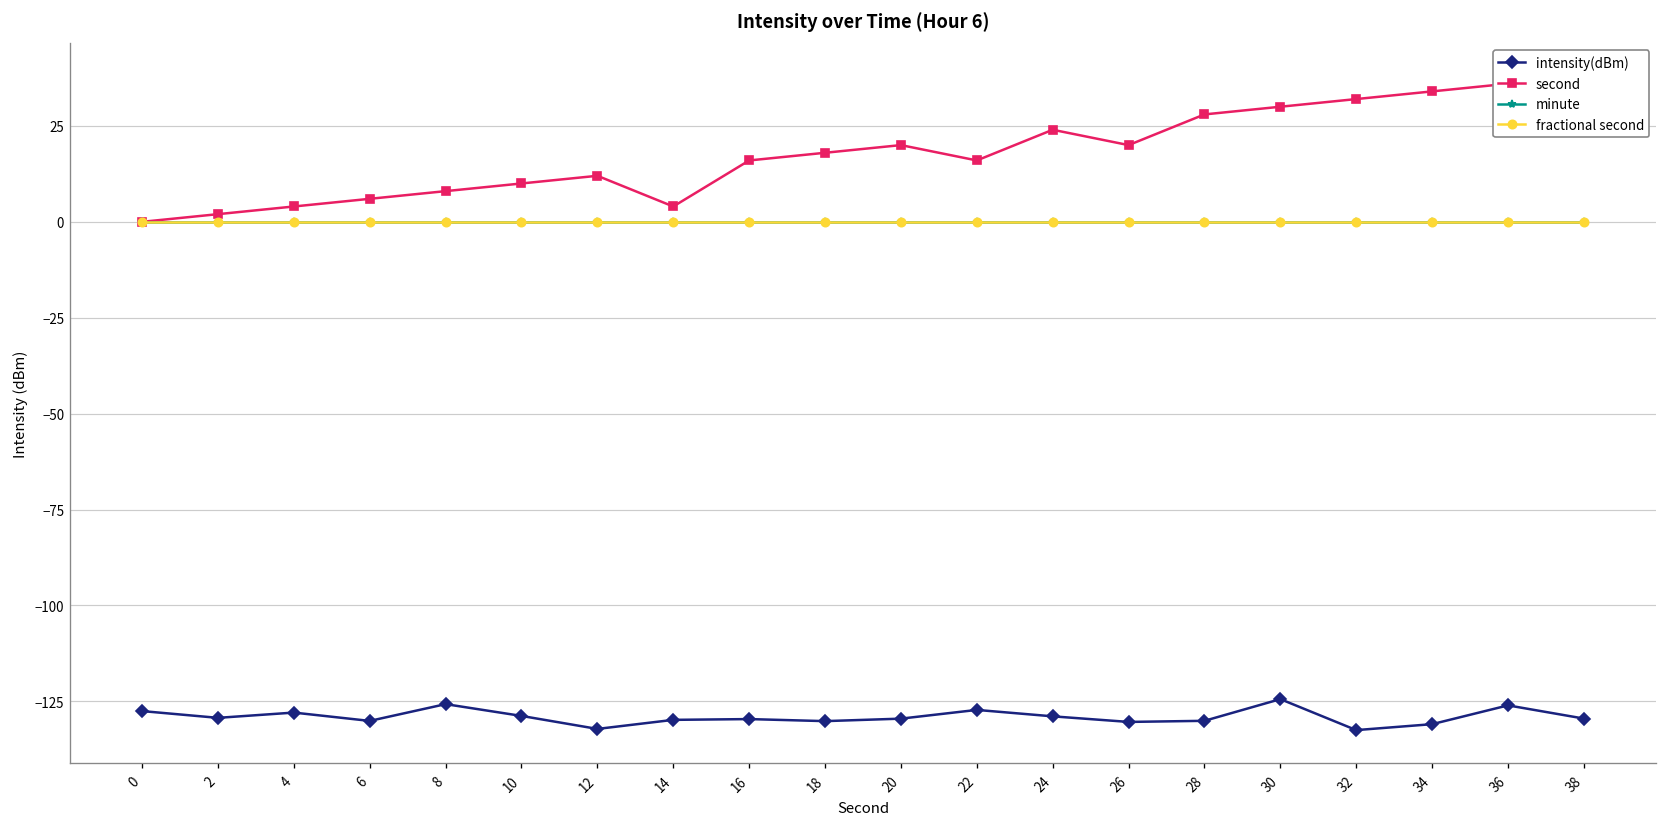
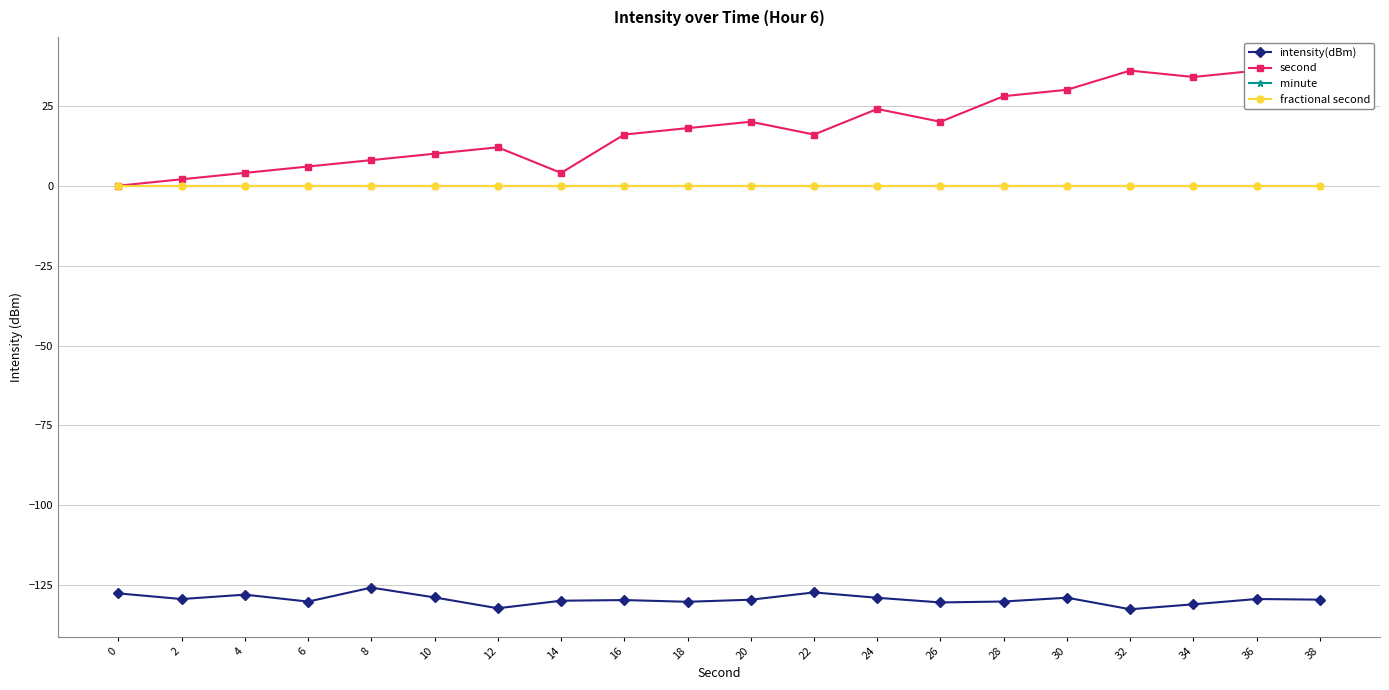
  {
    "intensity(dBm)": {
      "0": -128,
      "2": -129,
      "4": -128,
      "6": -130,
      "8": -126,
      "10": -129,
      "12": -132,
      "14": -130,
      "16": -130,
      "18": -130,
      "20": -129,
      "22": -127,
      "24": -129,
      "26": -130,
      "28": -130,
-     "30": -124,
+     "30": -129,
      "32": -132,
      "34": -131,
-     "36": -126,
+     "36": -129,
      "38": -129
    },
    "second": {
      "2": 2,
      "4": 4,
      "6": 6,
      "8": 8,
      "10": 10,
      "12": 12,
      "14": 4,
      "16": 16,
      "18": 18,
      "20": 20,
      "22": 16,
      "24": 24,
      "26": 20,
      "28": 28,
      "30": 30,
-     "32": 32,
+     "32": 36,
      "34": 34
    },
    "fractional second": {
      "2": 0,
      "4": 0,
      "6": 0,
      "8": 0,
      "10": 0,
      "12": 0,
      "14": 0,
      "16": 0,
      "18": 0,
      "20": 0,
      "22": 0,
      "24": 0,
      "26": 0,
      "28": 0,
      "30": 0,
      "32": 0,
      "34": 0,
      "36": 0,
      "38": 0
    }
  }
